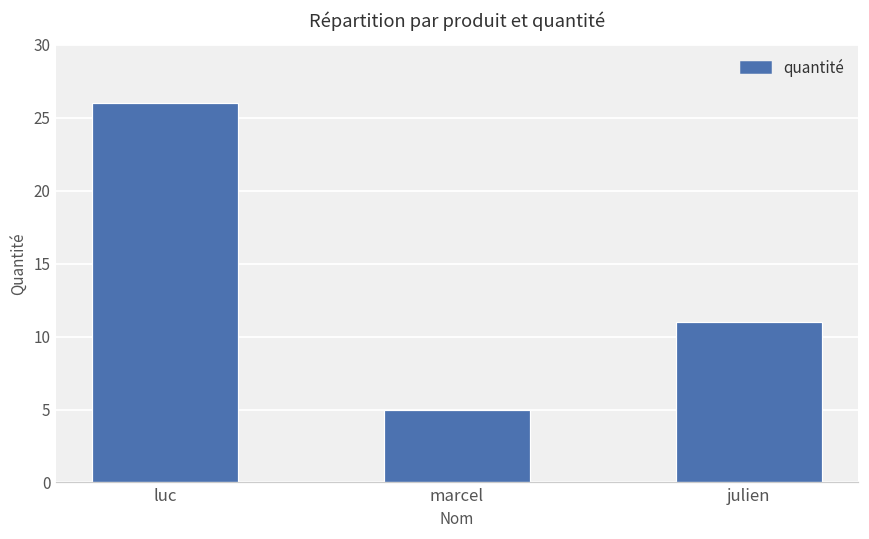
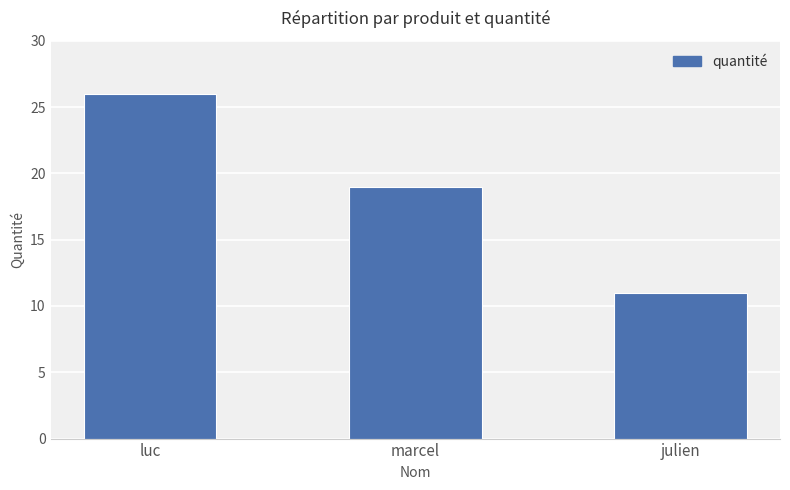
  {
    "luc": 26,
-   "marcel": 5,
+   "marcel": 19,
    "julien": 11
  }
